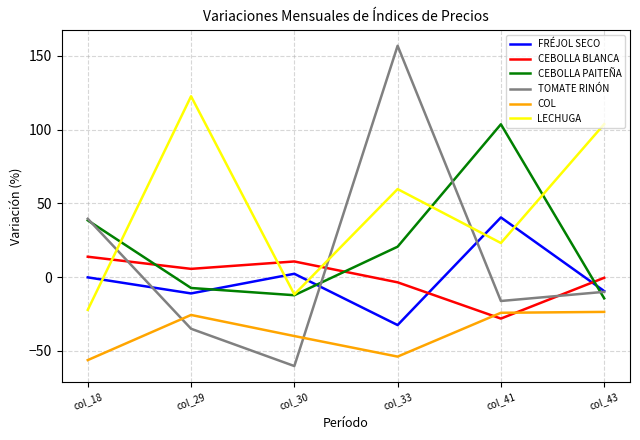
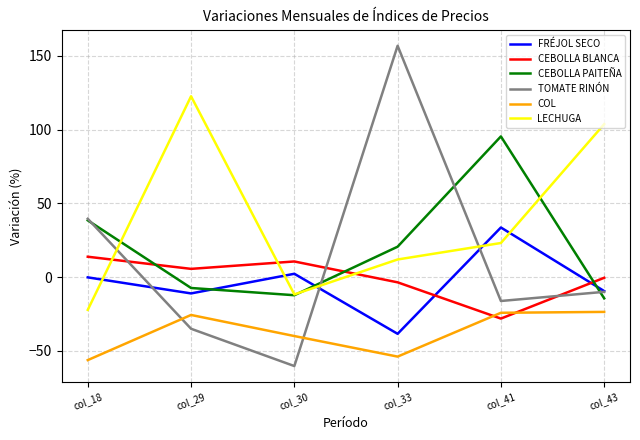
  {
    "FRÉJOL SECO": {
      "col_18": 0,
      "col_29": -11,
      "col_30": 2,
-     "col_33": -32,
-     "col_41": 40
+     "col_33": -38,
+     "col_41": 34
    },
    "CEBOLLA BLANCA": {
      "col_18": 14,
      "col_29": 6,
      "col_30": 11,
      "col_33": -3,
      "col_41": -28,
      "col_43": 0
    },
    "CEBOLLA PAITEÑA": {
      "col_29": -7,
      "col_33": 21,
-     "col_41": 104,
+     "col_41": 95,
      "col_43": -14
    },
    "TOMATE RINÓN": {
      "col_29": -35,
      "col_30": -60,
      "col_33": 157,
      "col_41": -16
    },
    "COL": {
      "col_18": -56,
      "col_29": -26,
      "col_30": -40,
      "col_33": -54,
      "col_41": -24,
      "col_43": -24
    },
    "LECHUGA": {
      "col_18": -22,
      "col_29": 123,
-     "col_33": 60,
+     "col_33": 12,
      "col_41": 23
    }
  }
